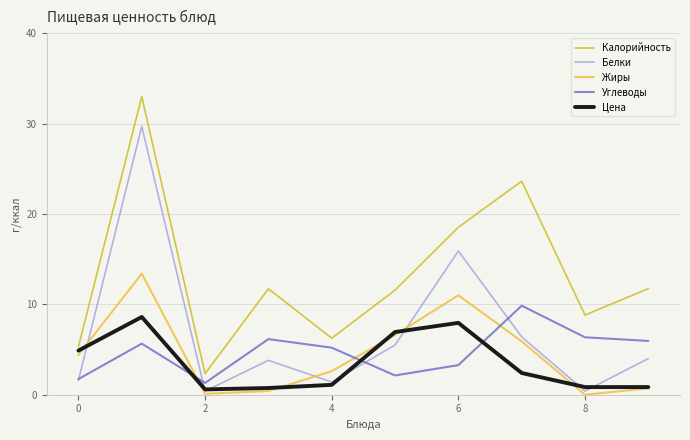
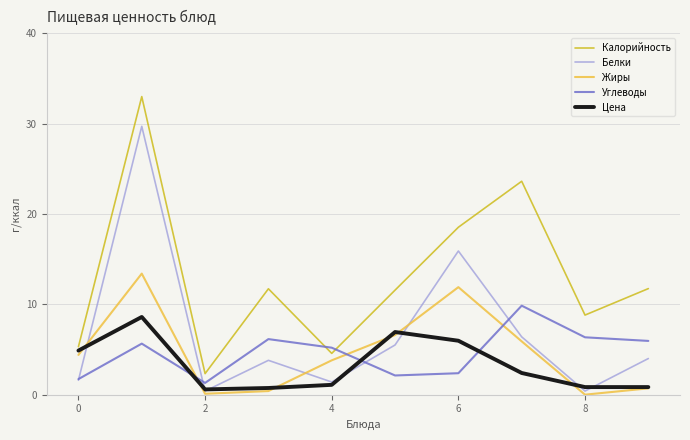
  {
    "Калорийность": {
      "0": 5,
      "2": 2,
-     "4": 6,
+     "4": 5,
      "6": 19,
      "8": 9
    },
    "Белки": {
      "4": 1,
      "6": 16,
      "8": 0
    },
    "Жиры": {
      "0": 4,
      "2": 0,
-     "4": 3,
-     "6": 11,
+     "4": 4,
+     "6": 12,
      "8": 0
    },
    "Углеводы": {
      "2": 1,
      "4": 5,
-     "6": 3,
+     "6": 2,
      "8": 6
    },
    "Цена": {
      "0": 5,
      "4": 1,
-     "6": 8,
+     "6": 6,
      "8": 1
    }
  }
